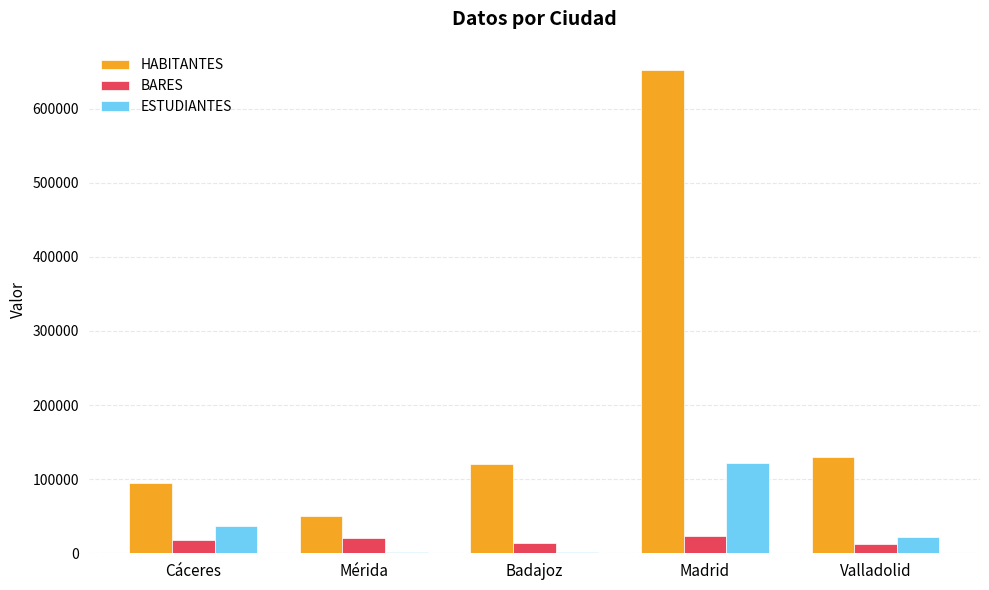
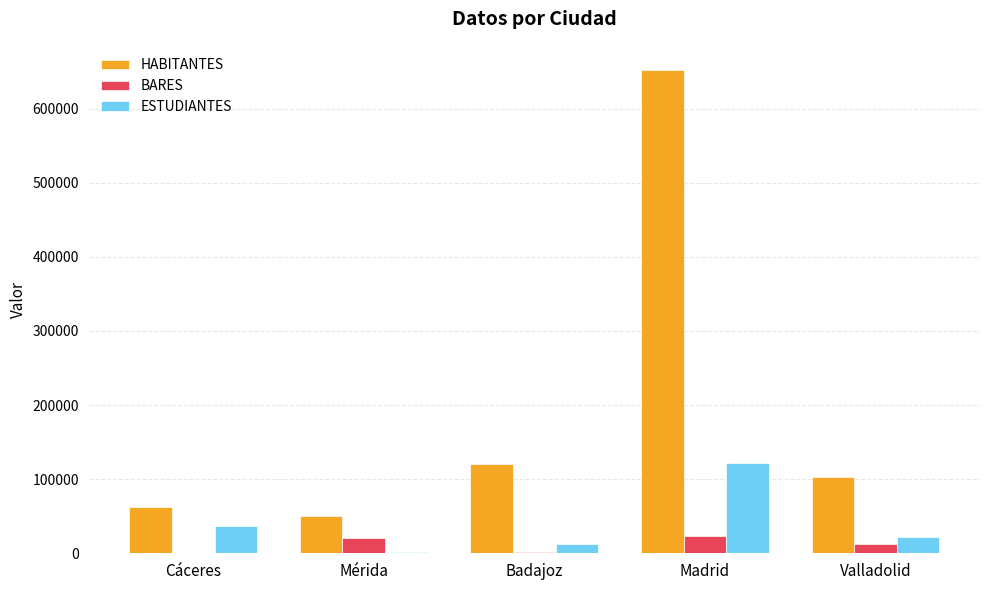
  {
    "HABITANTES": {
-     "Cáceres": 100000,
+     "Cáceres": 60000,
      "Mérida": 50000,
      "Badajoz": 120000,
      "Madrid": 650000,
-     "Valladolid": 130000
+     "Valladolid": 100000
    },
    "BARES": {
-     "Cáceres": 20000,
+     "Cáceres": 0,
      "Mérida": 20000,
-     "Badajoz": 10000,
+     "Badajoz": 0,
      "Madrid": 20000,
      "Valladolid": 10000
    },
    "ESTUDIANTES": {
      "Cáceres": 40000,
-     "Badajoz": 0,
+     "Badajoz": 10000,
      "Madrid": 120000,
      "Valladolid": 20000
    }
  }
